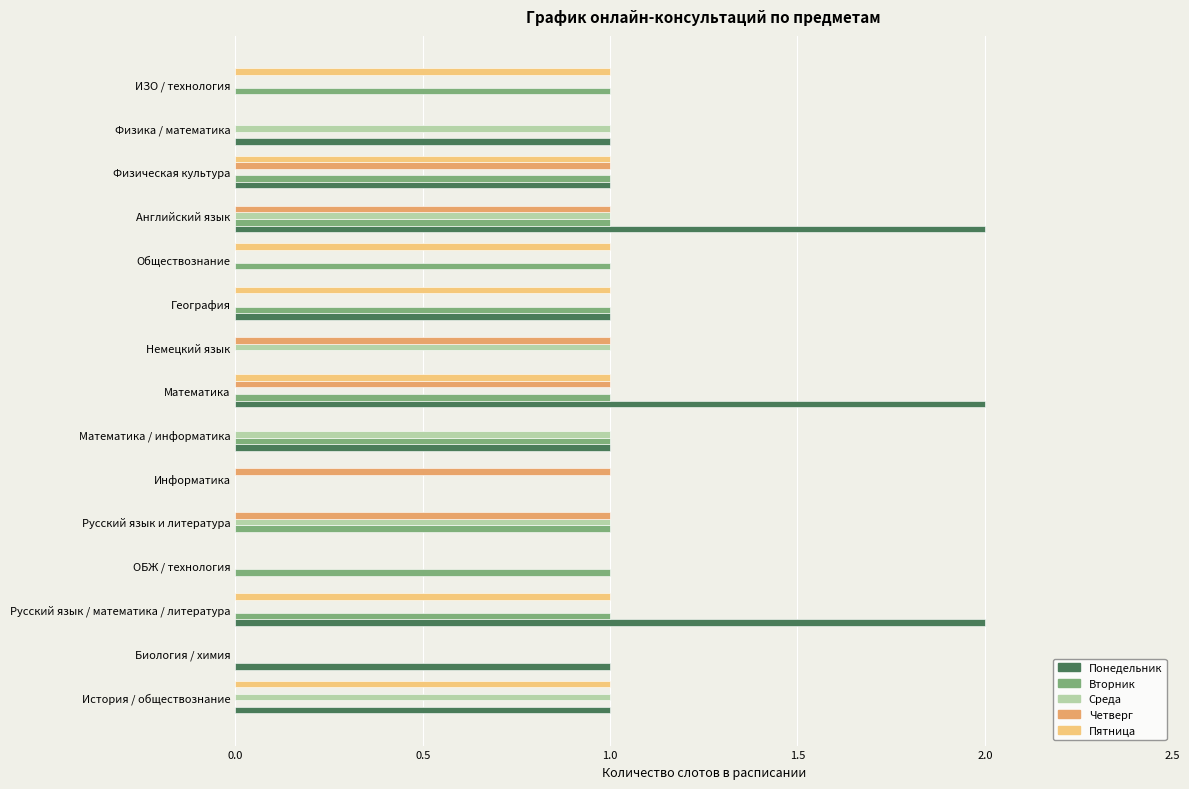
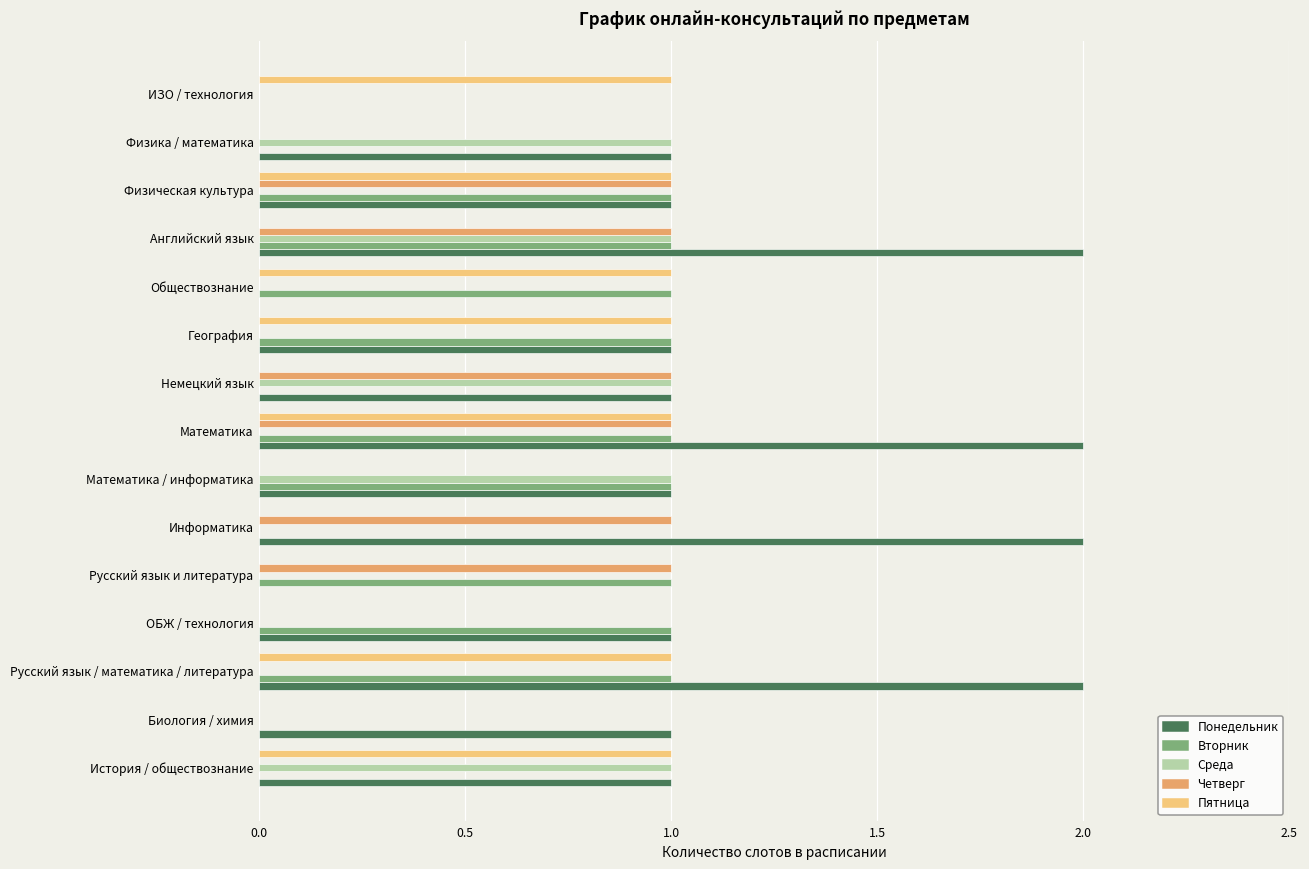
  {
    "Понедельник": {
      "ИЗО / технология": 0,
      "Физика / математика": 1,
      "Физическая культура": 1,
      "Английский язык": 2,
      "Обществознание": 0,
      "География": 1,
-     "Немецкий язык": 0,
+     "Немецкий язык": 1,
      "Математика": 2,
      "Математика / информатика": 1,
-     "Информатика": 0,
+     "Информатика": 2,
      "Русский язык и литература": 0,
-     "ОБЖ / технология": 0,
+     "ОБЖ / технология": 1,
      "Русский язык / математика / литература": 2,
      "Биология / химия": 1,
      "История / обществознание": 1
    },
    "Вторник": {
-     "ИЗО / технология": 1,
+     "ИЗО / технология": 0,
      "Физика / математика": 0,
      "Физическая культура": 1,
      "Английский язык": 1,
      "Обществознание": 1,
      "География": 1,
      "Немецкий язык": 0,
      "Математика": 1,
      "Математика / информатика": 1,
      "Информатика": 0,
      "Русский язык и литература": 1,
      "ОБЖ / технология": 1,
      "Русский язык / математика / литература": 1,
      "Биология / химия": 0,
      "История / обществознание": 0
    },
    "Среда": {
      "ИЗО / технология": 0,
      "Физика / математика": 1,
      "Физическая культура": 0,
      "Английский язык": 1,
      "Обществознание": 0,
      "География": 0,
      "Немецкий язык": 1,
      "Математика": 0,
      "Математика / информатика": 1,
      "Информатика": 0,
-     "Русский язык и литература": 1,
+     "Русский язык и литература": 0,
      "ОБЖ / технология": 0,
      "Русский язык / математика / литература": 0,
      "Биология / химия": 0,
      "История / обществознание": 1
    }
  }
